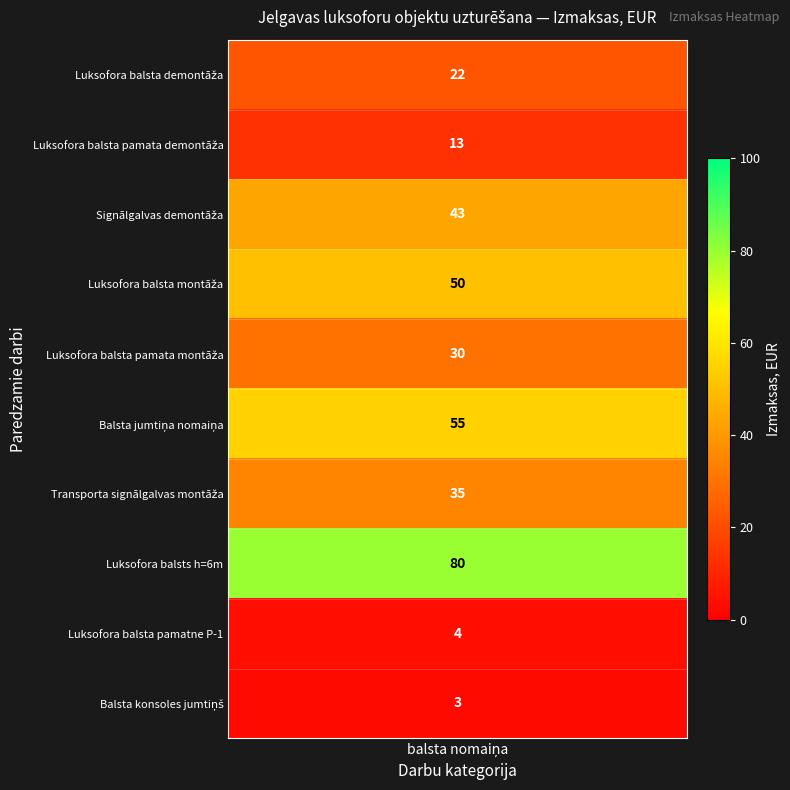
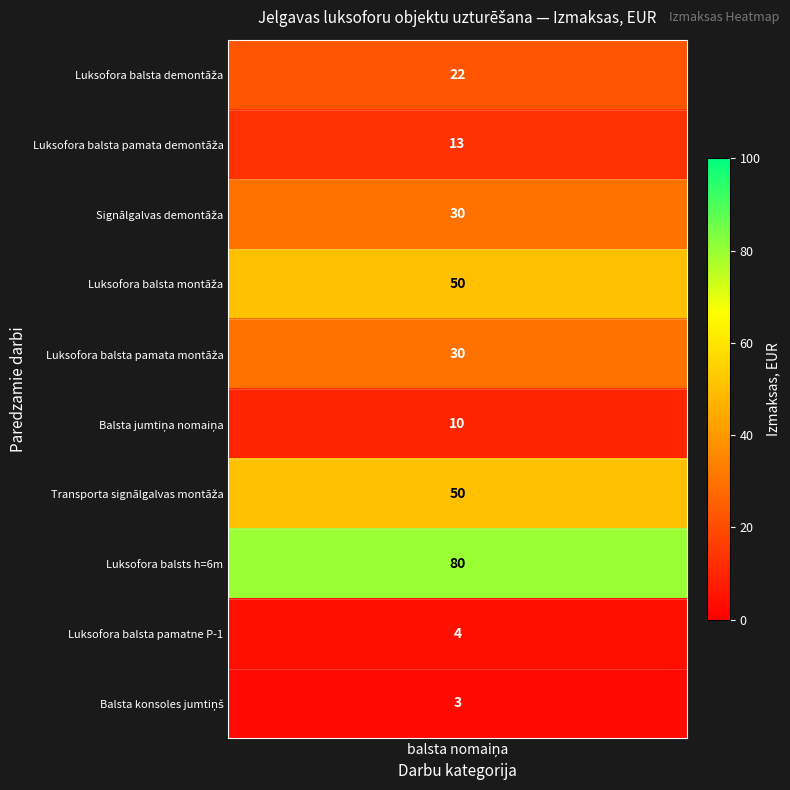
  {
    "Luksofora balsta demontāža": {
      "balsta nomaiņa": 22
    },
    "Luksofora balsta pamata demontāža": {
      "balsta nomaiņa": 13
    },
    "Signālgalvas demontāža": {
-     "balsta nomaiņa": 43
+     "balsta nomaiņa": 30
    },
    "Luksofora balsta montāža": {
      "balsta nomaiņa": 50
    },
    "Luksofora balsta pamata montāža": {
      "balsta nomaiņa": 30
    },
    "Balsta jumtiņa nomaiņa": {
-     "balsta nomaiņa": 55
+     "balsta nomaiņa": 10
    },
    "Transporta signālgalvas montāža": {
-     "balsta nomaiņa": 35
+     "balsta nomaiņa": 50
    },
    "Luksofora balsts h=6m": {
      "balsta nomaiņa": 80
    },
    "Luksofora balsta pamatne P-1": {
      "balsta nomaiņa": 4
    },
    "Balsta konsoles jumtiņš": {
      "balsta nomaiņa": 3
    }
  }
